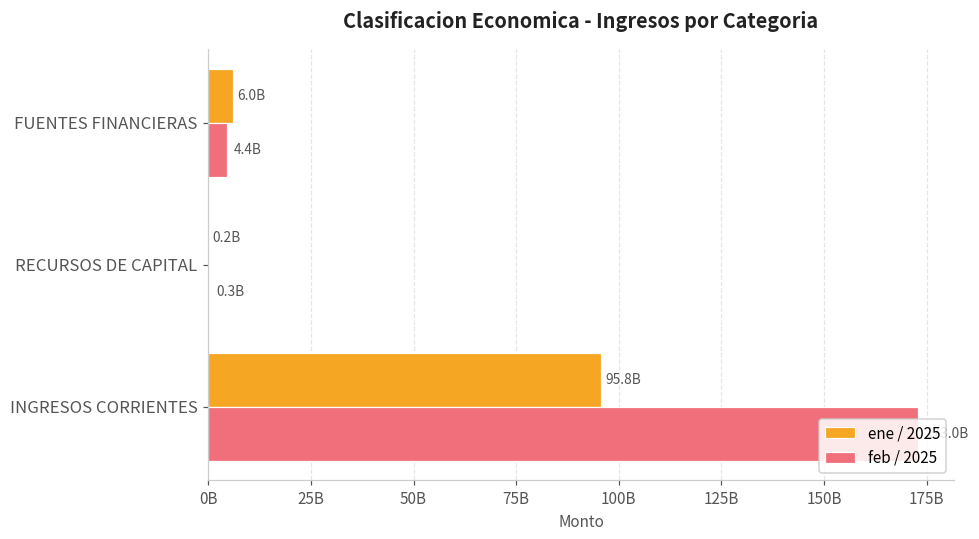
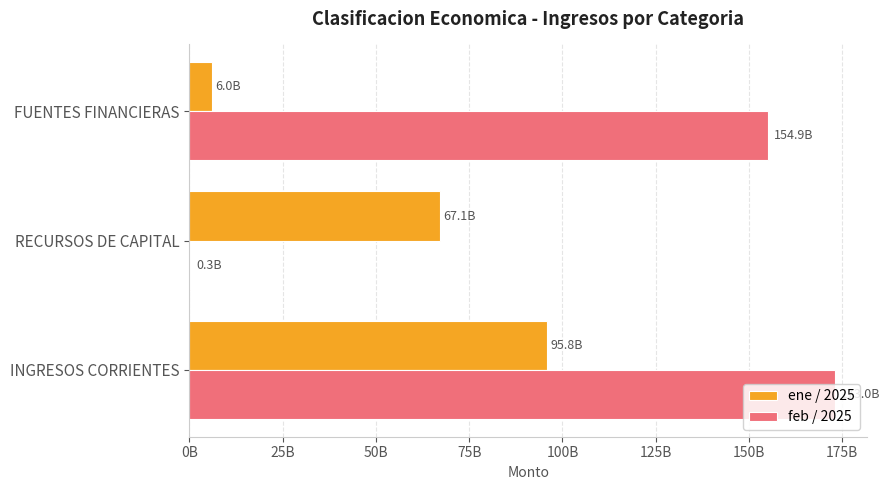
  {
    "ene / 2025": {
      "FUENTES FINANCIERAS": "6.0B",
-     "RECURSOS DE CAPITAL": "0.2B",
+     "RECURSOS DE CAPITAL": "67.1B",
      "INGRESOS CORRIENTES": "95.8B"
    },
    "feb / 2025": {
-     "FUENTES FINANCIERAS": "4.4B",
+     "FUENTES FINANCIERAS": "154.9B",
      "RECURSOS DE CAPITAL": "0.3B"
    }
  }
